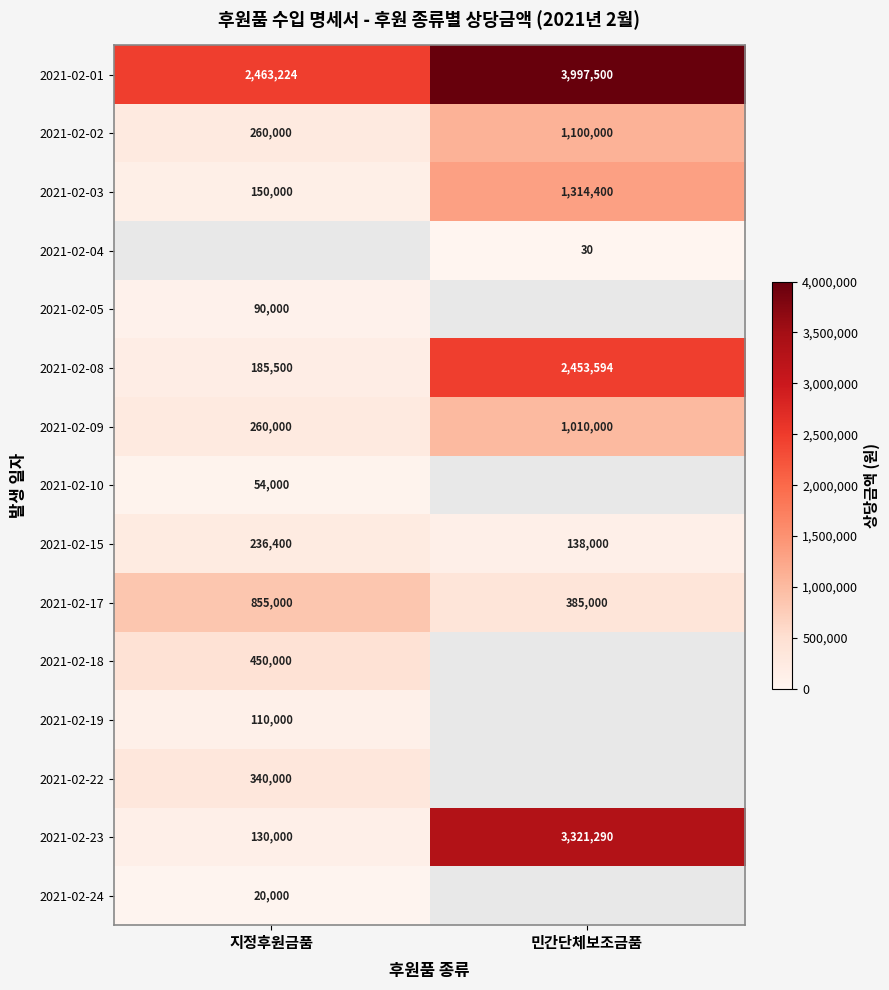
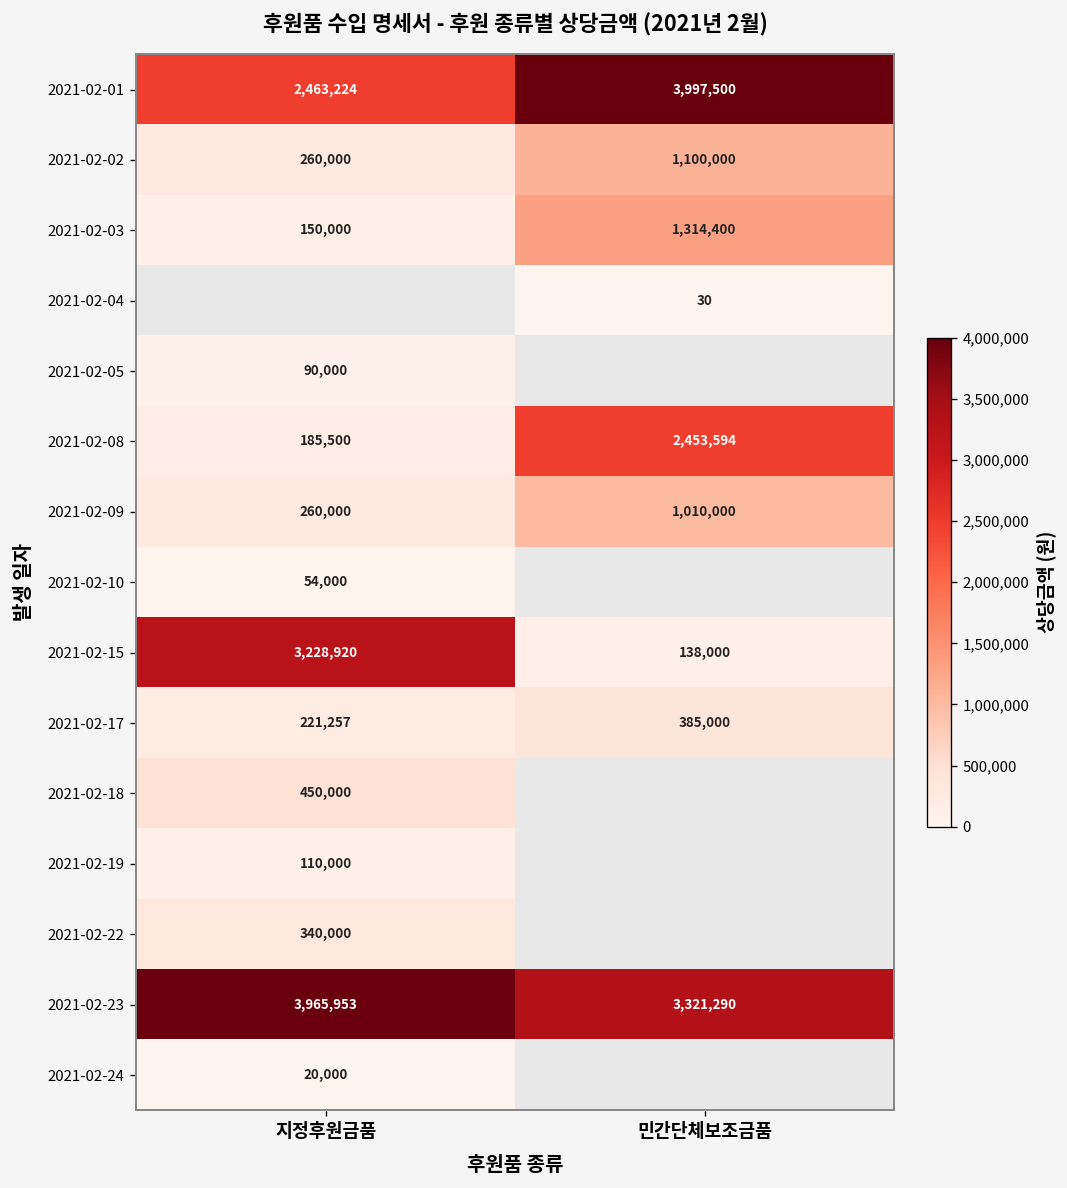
  {
    "2021-02-15": {
-     "지정후원금품": "236,400"
+     "지정후원금품": "3,228,920"
    },
    "2021-02-17": {
-     "지정후원금품": "855,000"
+     "지정후원금품": "221,257"
    },
    "2021-02-23": {
-     "지정후원금품": "130,000"
+     "지정후원금품": "3,965,953"
    }
  }
